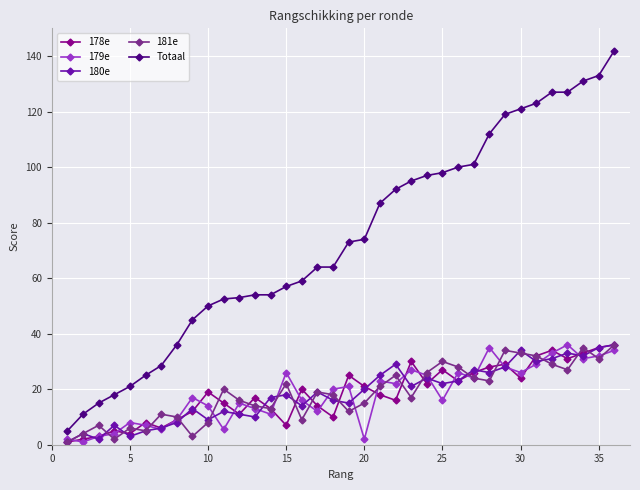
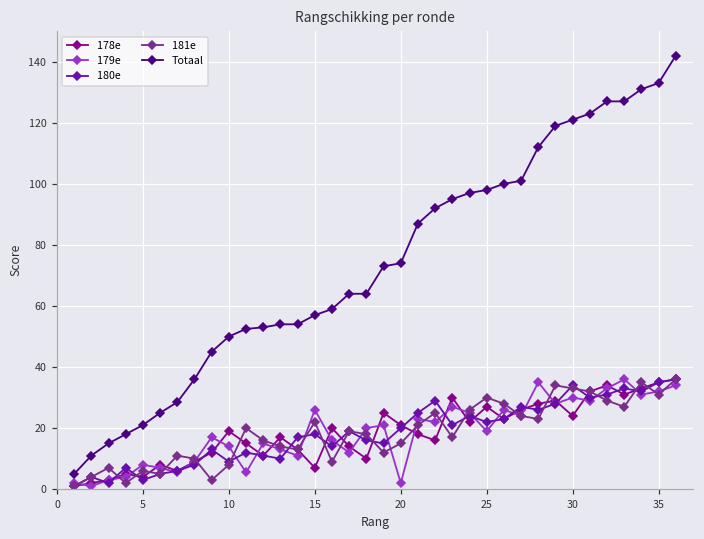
  {
    "179e": {
      "5": 8,
      "10": 14,
      "15": 26,
      "20": 2,
-     "25": 16,
-     "30": 26,
+     "25": 19,
+     "30": 30,
      "35": 32
    }
  }
